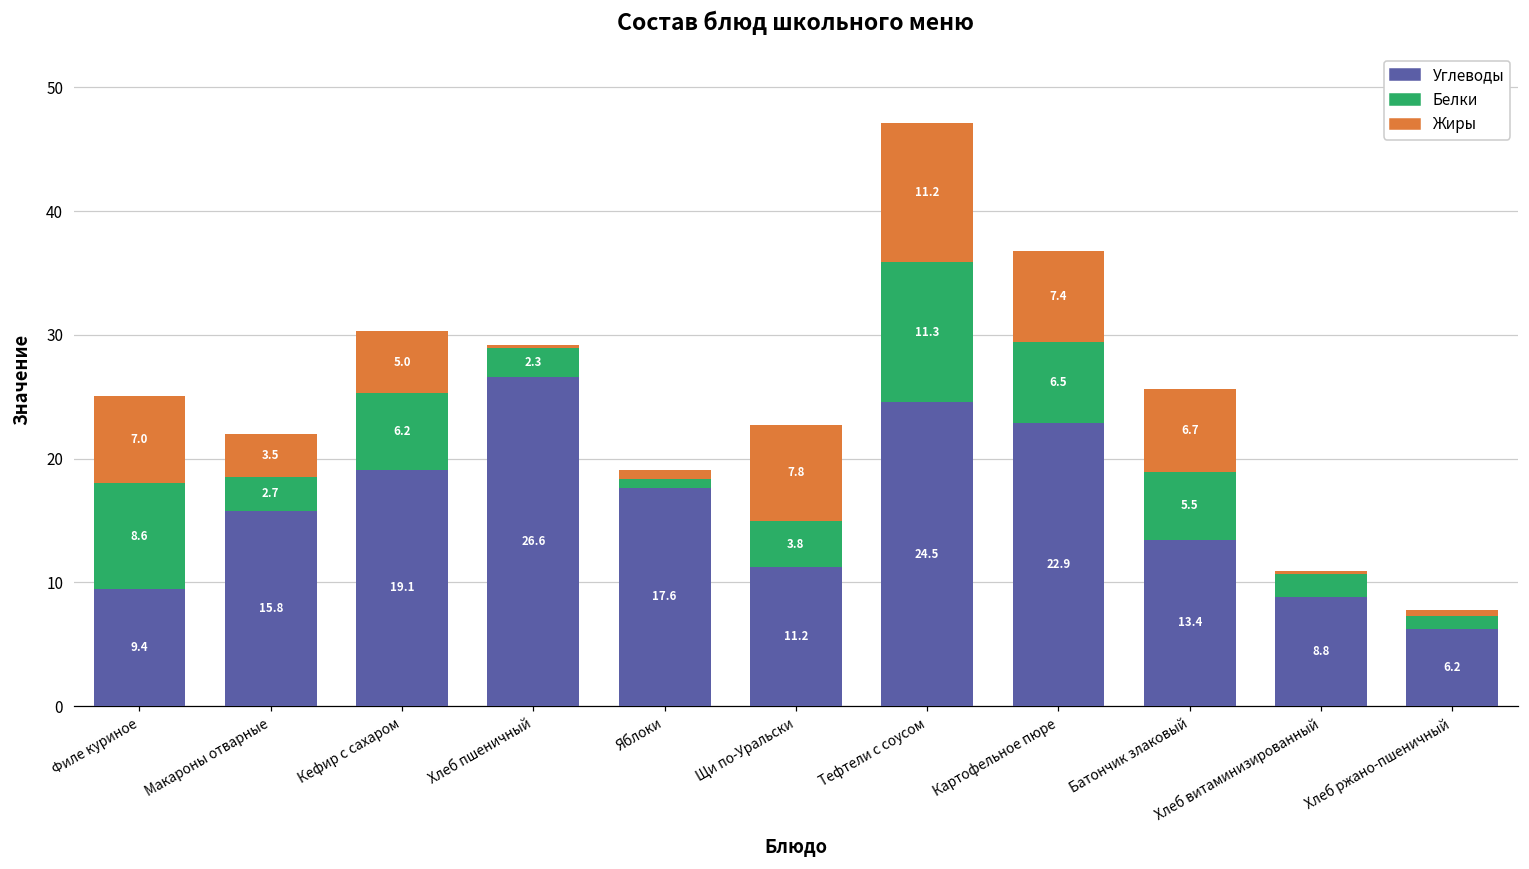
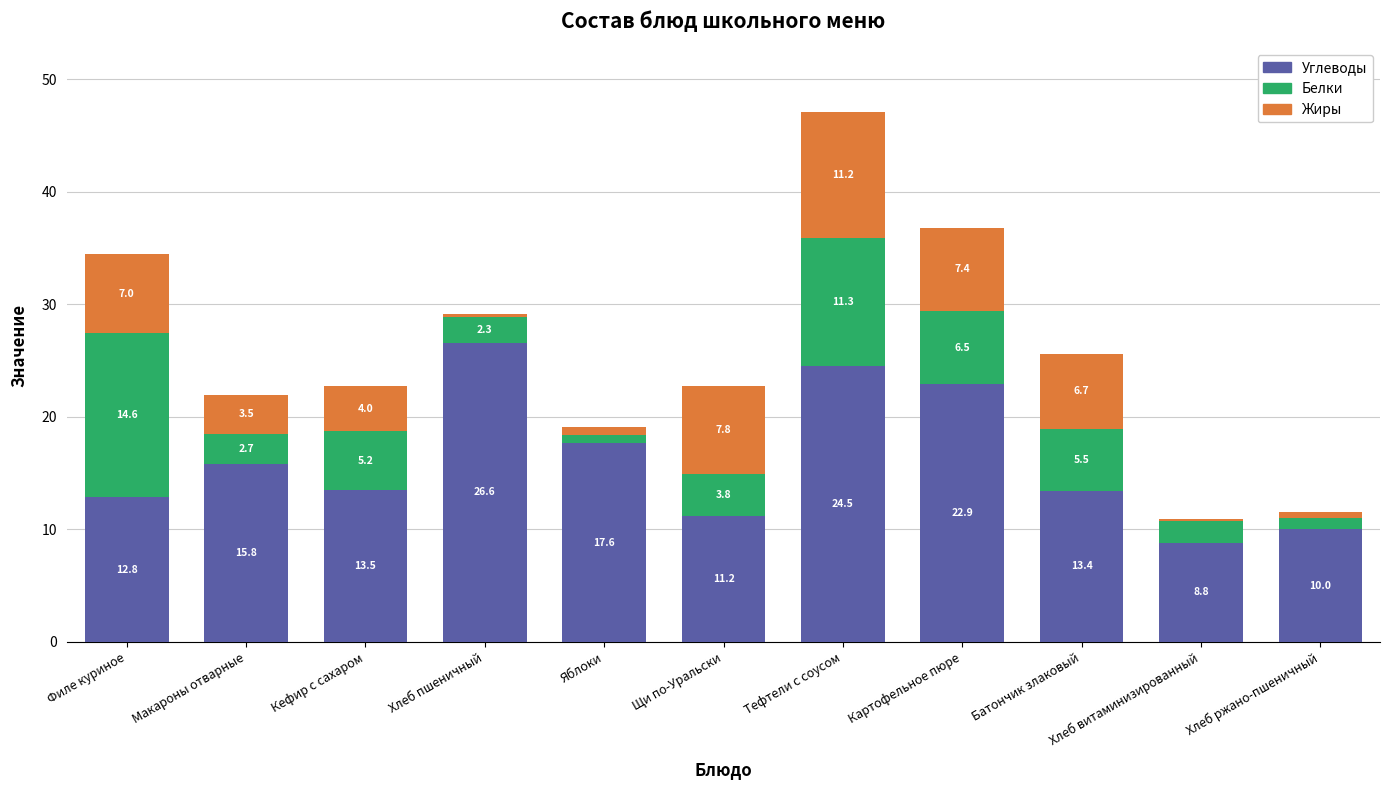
  {
    "Углеводы": {
-     "Филе куриное": 9.4,
+     "Филе куриное": 12.8,
      "Макароны отварные": 15.8,
-     "Кефир с сахаром": 19.1,
+     "Кефир с сахаром": 13.5,
      "Хлеб пшеничный": 26.6,
      "Яблоки": 17.6,
      "Щи по-Уральски": 11.2,
      "Тефтели с соусом": 24.5,
      "Картофельное пюре": 22.9,
      "Батончик злаковый": 13.4,
      "Хлеб витаминизированный": 8.8,
-     "Хлеб ржано-пшеничный": 6.2
+     "Хлеб ржано-пшеничный": 10.0
    },
    "Белки": {
-     "Филе куриное": 8.6,
+     "Филе куриное": 14.6,
      "Макароны отварные": 2.7,
-     "Кефир с сахаром": 6.2,
+     "Кефир с сахаром": 5.2,
      "Хлеб пшеничный": 2.3,
      "Щи по-Уральски": 3.8,
      "Тефтели с соусом": 11.3,
      "Картофельное пюре": 6.5,
      "Батончик злаковый": 5.5
    },
    "Жиры": {
      "Филе куриное": 7.0,
      "Макароны отварные": 3.5,
-     "Кефир с сахаром": 5.0,
+     "Кефир с сахаром": 4.0,
      "Щи по-Уральски": 7.8,
      "Тефтели с соусом": 11.2,
      "Картофельное пюре": 7.4,
      "Батончик злаковый": 6.7
    }
  }
